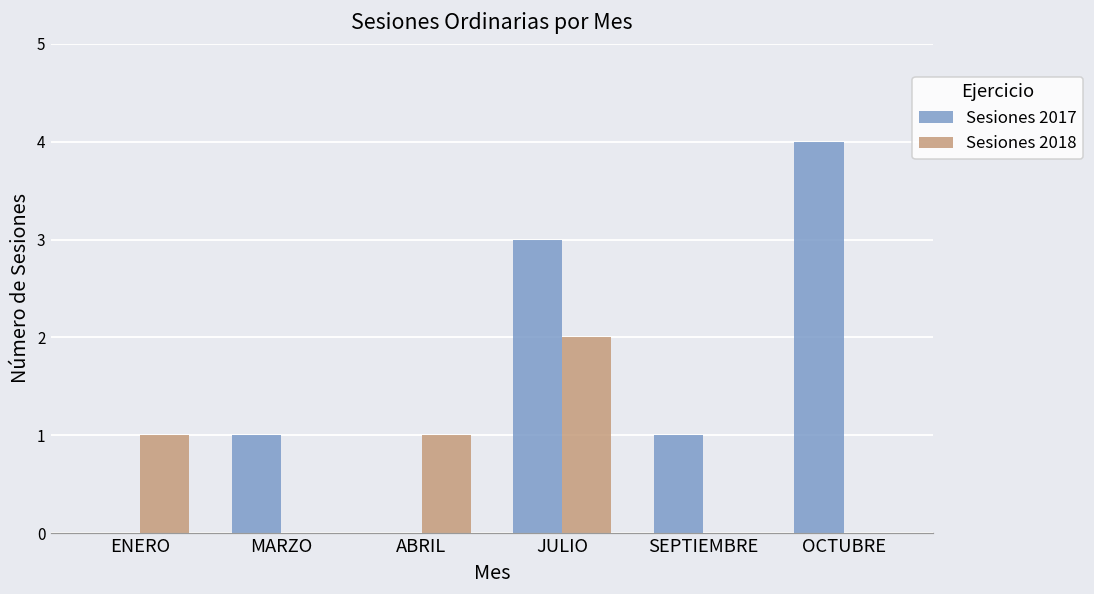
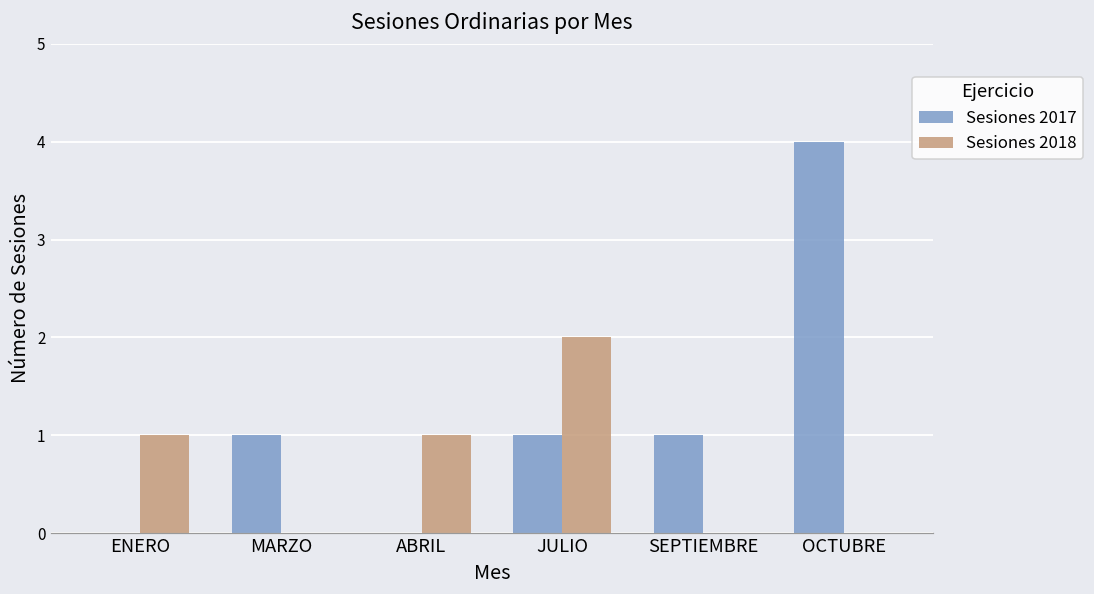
  {
    "Sesiones 2017": {
      "ENERO": 0,
      "MARZO": 1,
      "ABRIL": 0,
-     "JULIO": 3,
+     "JULIO": 1,
      "SEPTIEMBRE": 1,
      "OCTUBRE": 4
    },
    "Sesiones 2018": {
      "ENERO": 1,
      "MARZO": 0,
      "ABRIL": 1,
      "JULIO": 2,
      "SEPTIEMBRE": 0,
      "OCTUBRE": 0
    }
  }
